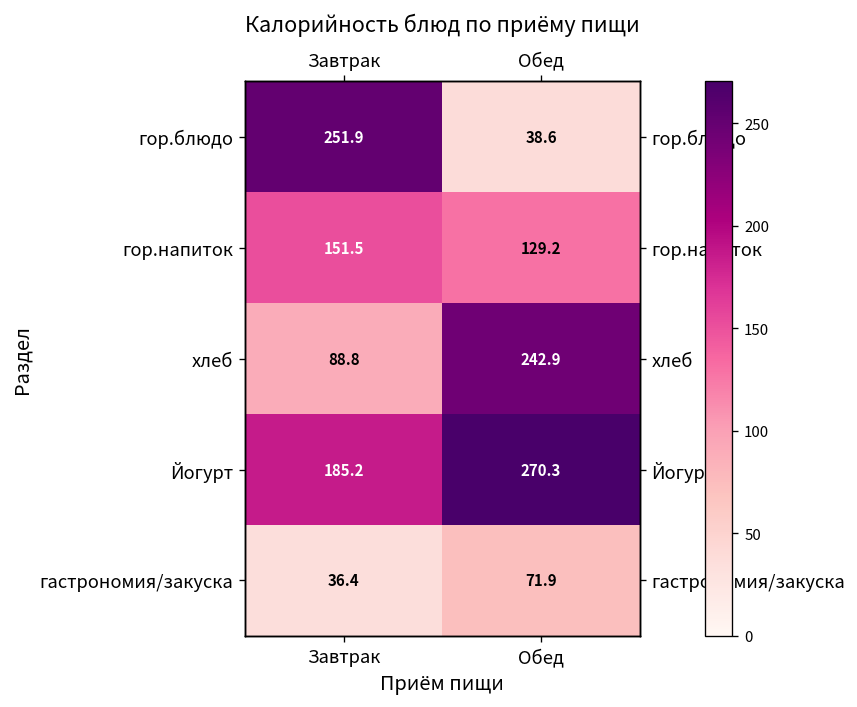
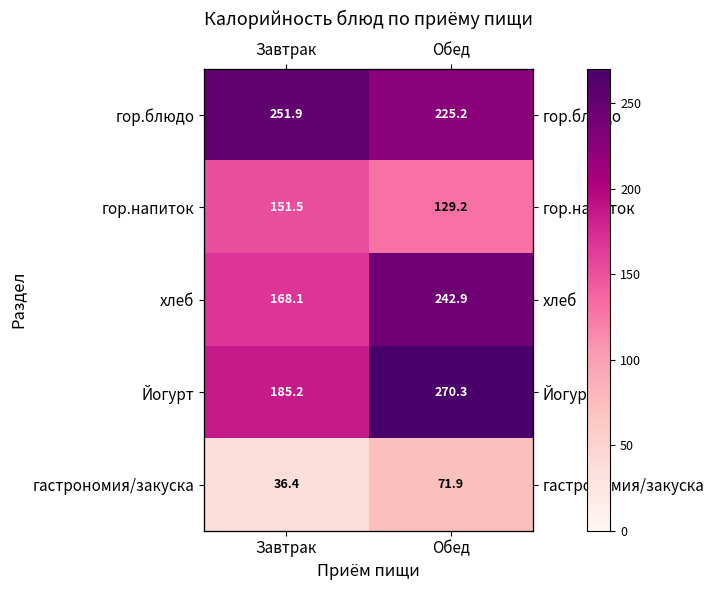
  {
    "гор.блюдо": {
      "Завтрак": 251.9,
-     "Обед": 38.6
+     "Обед": 225.2
    },
    "гор.напиток": {
      "Завтрак": 151.5,
      "Обед": 129.2
    },
    "хлеб": {
-     "Завтрак": 88.8,
+     "Завтрак": 168.1,
      "Обед": 242.9
    },
    "Йогурт": {
      "Завтрак": 185.2,
      "Обед": 270.3
    },
    "гастрономия/закуска": {
      "Завтрак": 36.4,
      "Обед": 71.9
    }
  }
